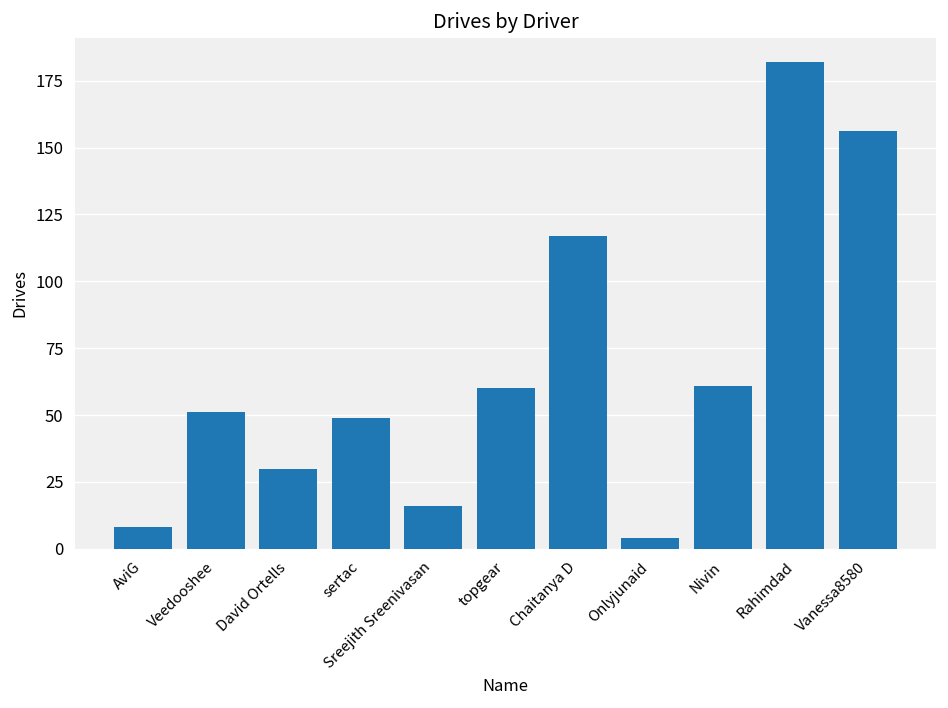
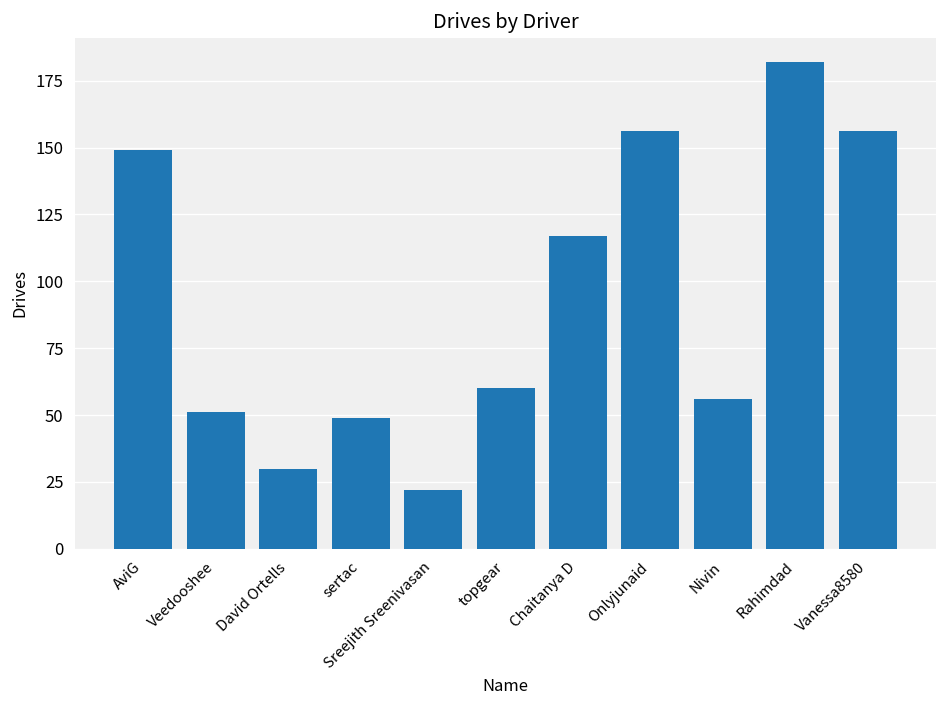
  {
-   "AviG": 8,
+   "AviG": 149,
    "Veedooshee": 51,
    "David Ortells": 30,
    "sertac": 49,
-   "Sreejith Sreenivasan": 16,
+   "Sreejith Sreenivasan": 22,
    "topgear": 60,
    "Chaitanya D": 117,
-   "Onlyjunaid": 4,
-   "Nivin": 61,
+   "Onlyjunaid": 156,
+   "Nivin": 56,
    "Rahimdad": 182,
    "Vanessa8580": 156
  }
